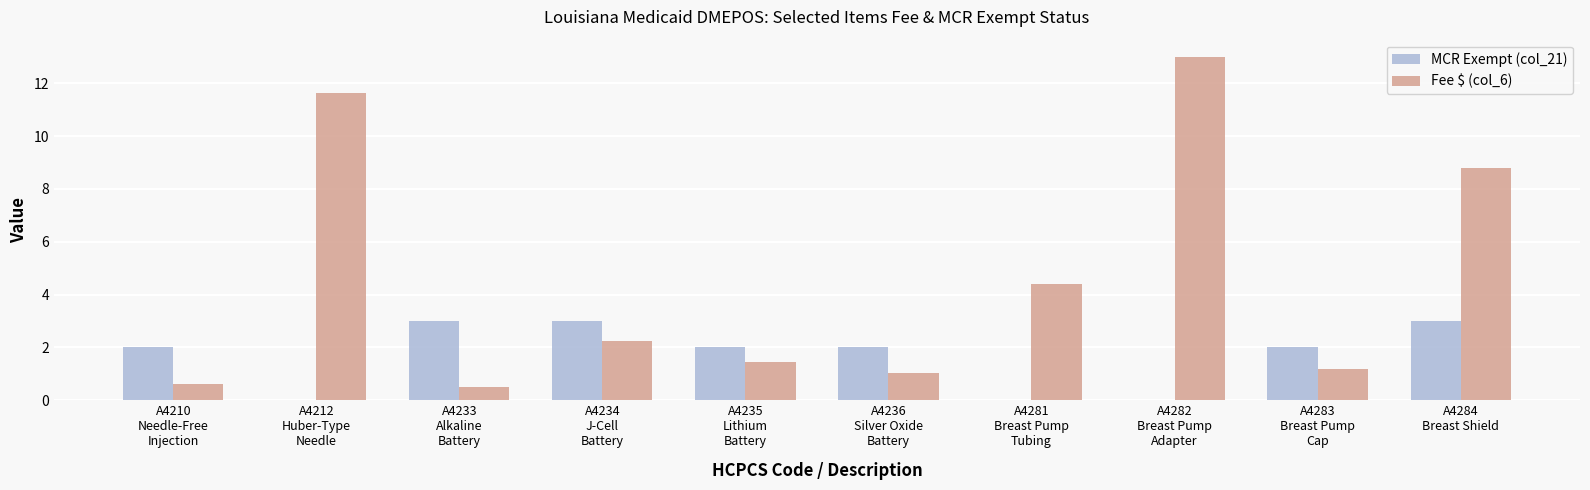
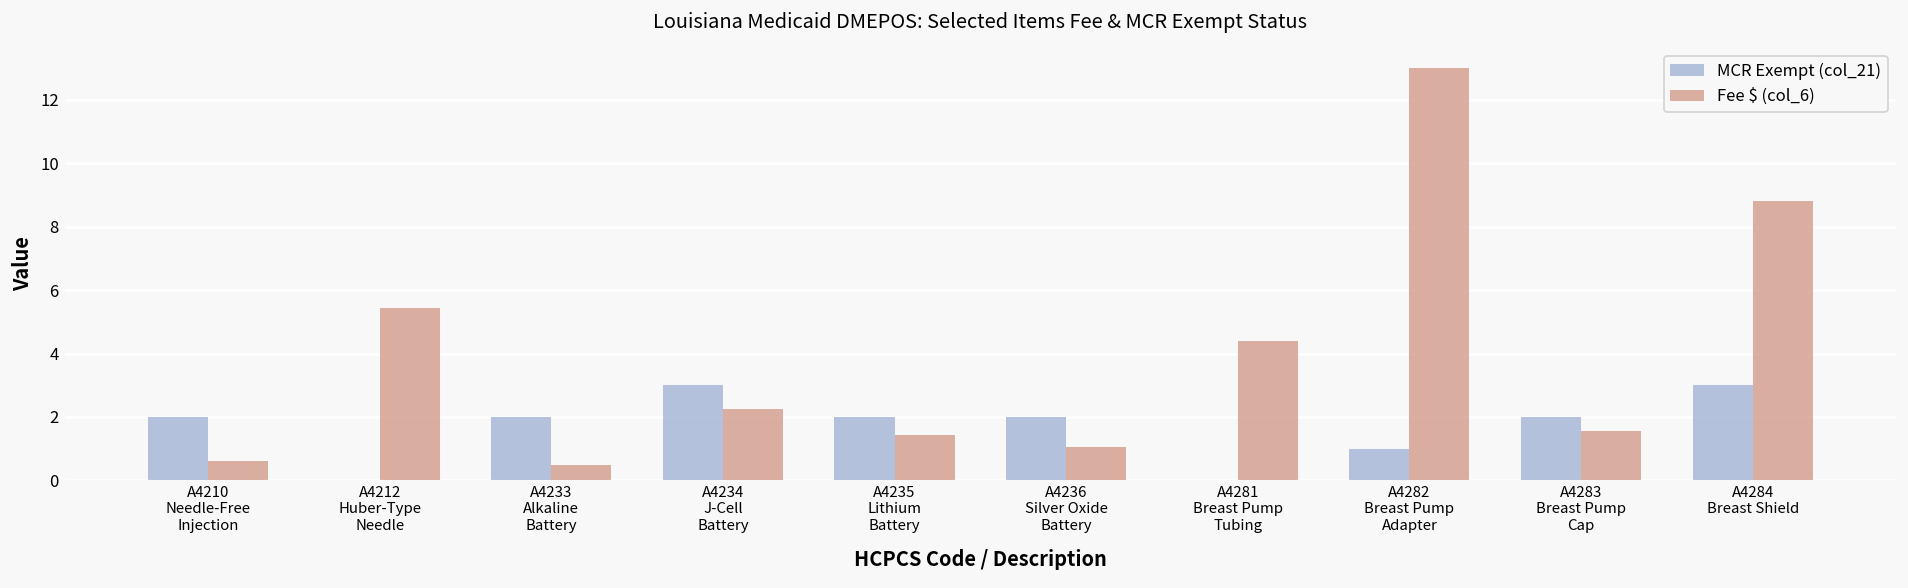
  {
    "MCR Exempt (col_21)": {
      "A4210 Needle-Free Injection": 2,
      "A4212 Huber-Type Needle": 0,
-     "A4233 Alkaline Battery": 3,
+     "A4233 Alkaline Battery": 2,
      "A4234 J-Cell Battery": 3,
      "A4235 Lithium Battery": 2,
      "A4236 Silver Oxide Battery": 2,
      "A4281 Breast Pump Tubing": 0,
-     "A4282 Breast Pump Adapter": 0,
+     "A4282 Breast Pump Adapter": 1,
      "A4283 Breast Pump Cap": 2,
      "A4284 Breast Shield": 3
    },
    "Fee $ (col_6)": {
      "A4210 Needle-Free Injection": 0.6,
-     "A4212 Huber-Type Needle": 11.6,
+     "A4212 Huber-Type Needle": 5.4,
      "A4233 Alkaline Battery": 0.5,
      "A4234 J-Cell Battery": 2.2,
      "A4235 Lithium Battery": 1.4,
      "A4236 Silver Oxide Battery": 1.0,
      "A4281 Breast Pump Tubing": 4.4,
      "A4282 Breast Pump Adapter": 13.0,
-     "A4283 Breast Pump Cap": 1.2,
+     "A4283 Breast Pump Cap": 1.6,
      "A4284 Breast Shield": 8.8
    }
  }
